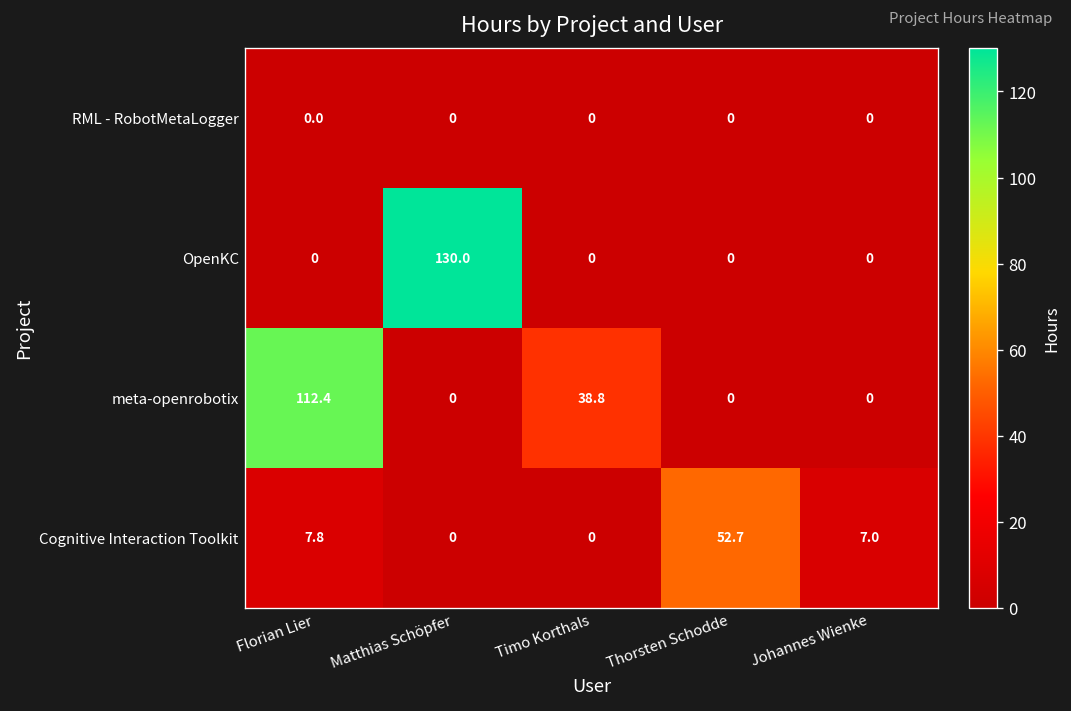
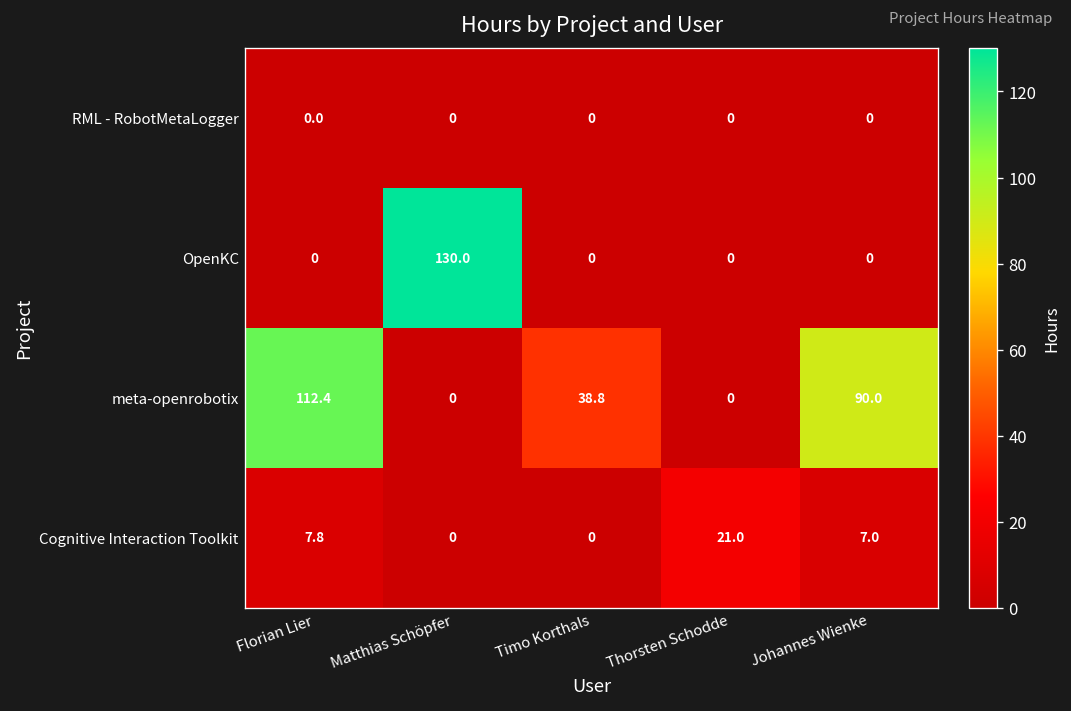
  {
    "RML - RobotMetaLogger": {
      "Florian Lier": 0.0,
      "Matthias Schöpfer": 0,
      "Timo Korthals": 0,
      "Thorsten Schodde": 0,
      "Johannes Wienke": 0
    },
    "OpenKC": {
      "Florian Lier": 0,
      "Matthias Schöpfer": 130.0,
      "Timo Korthals": 0,
      "Thorsten Schodde": 0,
      "Johannes Wienke": 0
    },
    "meta-openrobotix": {
      "Florian Lier": 112.4,
      "Matthias Schöpfer": 0,
      "Timo Korthals": 38.8,
      "Thorsten Schodde": 0,
-     "Johannes Wienke": 0
+     "Johannes Wienke": 90.0
    },
    "Cognitive Interaction Toolkit": {
      "Florian Lier": 7.8,
      "Matthias Schöpfer": 0,
      "Timo Korthals": 0,
-     "Thorsten Schodde": 52.7,
+     "Thorsten Schodde": 21.0,
      "Johannes Wienke": 7.0
    }
  }
